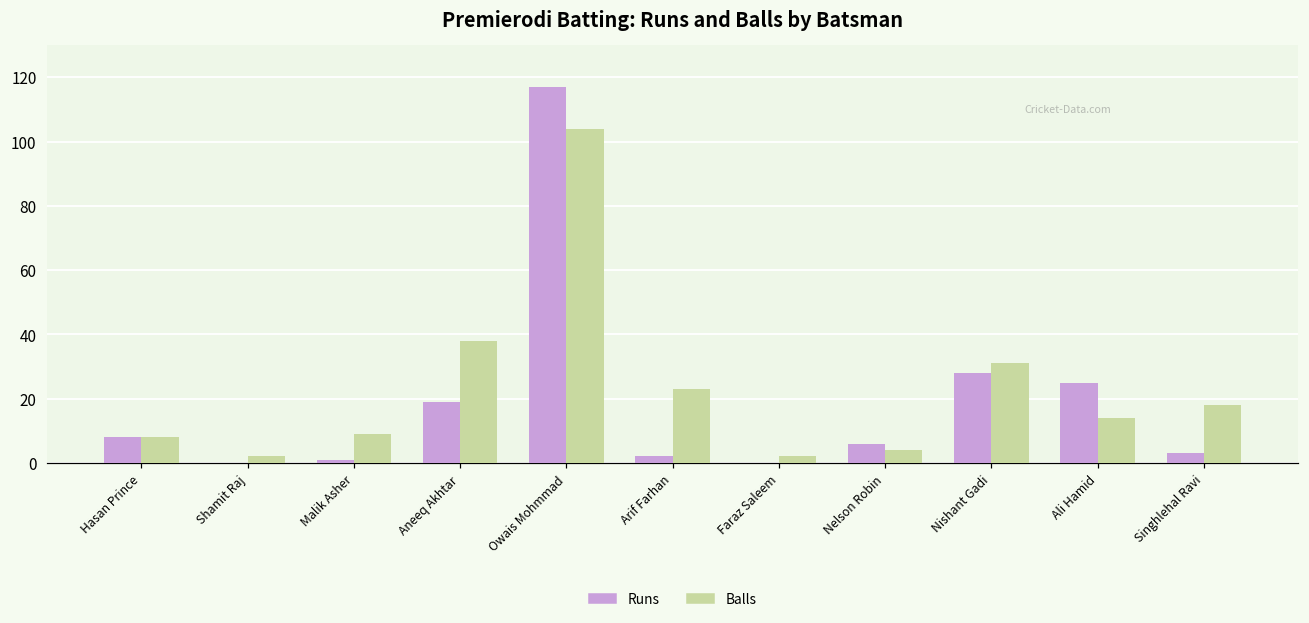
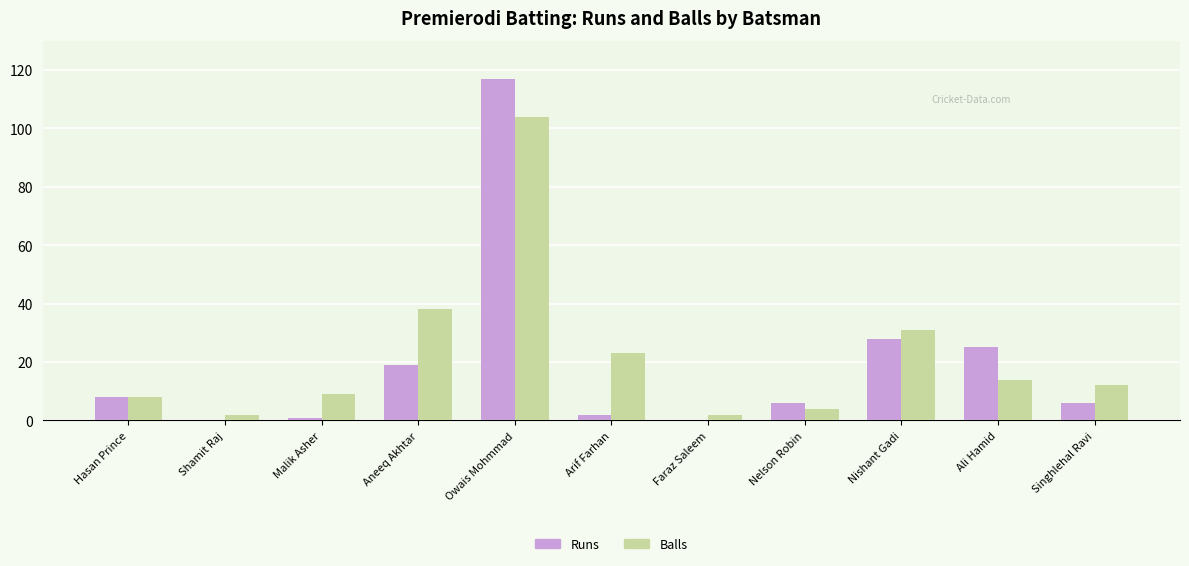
  {
    "Runs": {
      "Hasan Prince": 8,
      "Shamit Raj": 0,
      "Malik Asher": 1,
      "Aneeq Akhtar": 19,
      "Owais Mohmmad": 117,
      "Arif Farhan": 2,
      "Faraz Saleem": 0,
      "Nelson Robin": 6,
      "Nishant Gadi": 28,
      "Ali Hamid": 25,
-     "Singhlehal Ravi": 3
+     "Singhlehal Ravi": 6
    },
    "Balls": {
      "Hasan Prince": 8,
      "Shamit Raj": 2,
      "Malik Asher": 9,
      "Aneeq Akhtar": 38,
      "Owais Mohmmad": 104,
      "Arif Farhan": 23,
      "Faraz Saleem": 2,
      "Nelson Robin": 4,
      "Nishant Gadi": 31,
      "Ali Hamid": 14,
-     "Singhlehal Ravi": 18
+     "Singhlehal Ravi": 12
    }
  }
